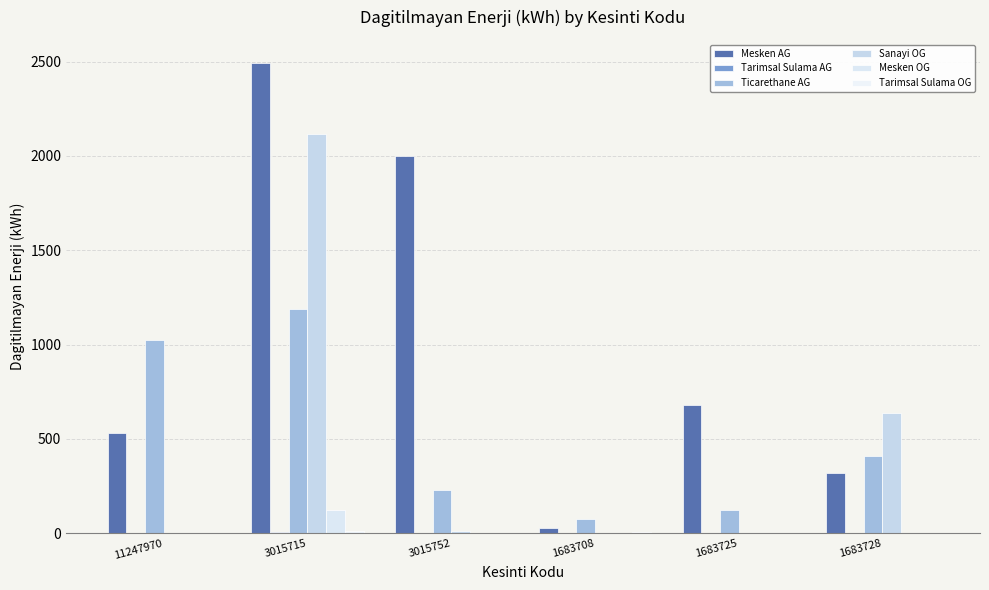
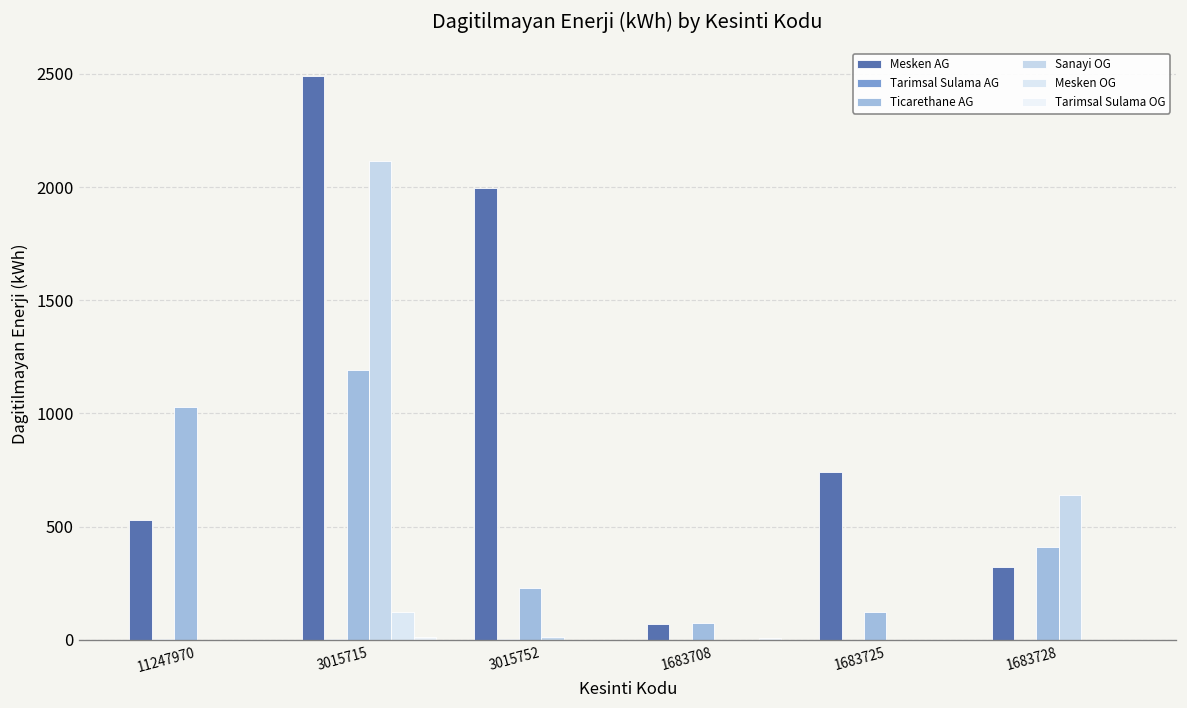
  {
    "Mesken AG": {
      "11247970": 530,
      "3015715": 2490,
      "3015752": 2000,
-     "1683708": 30,
-     "1683725": 680,
+     "1683708": 70,
+     "1683725": 740,
      "1683728": 320
    }
  }
